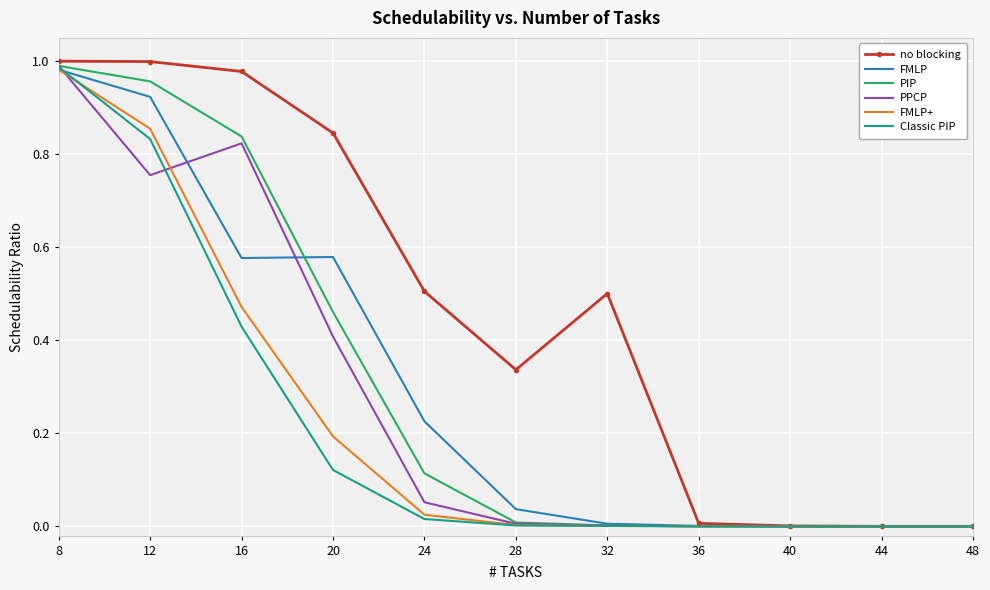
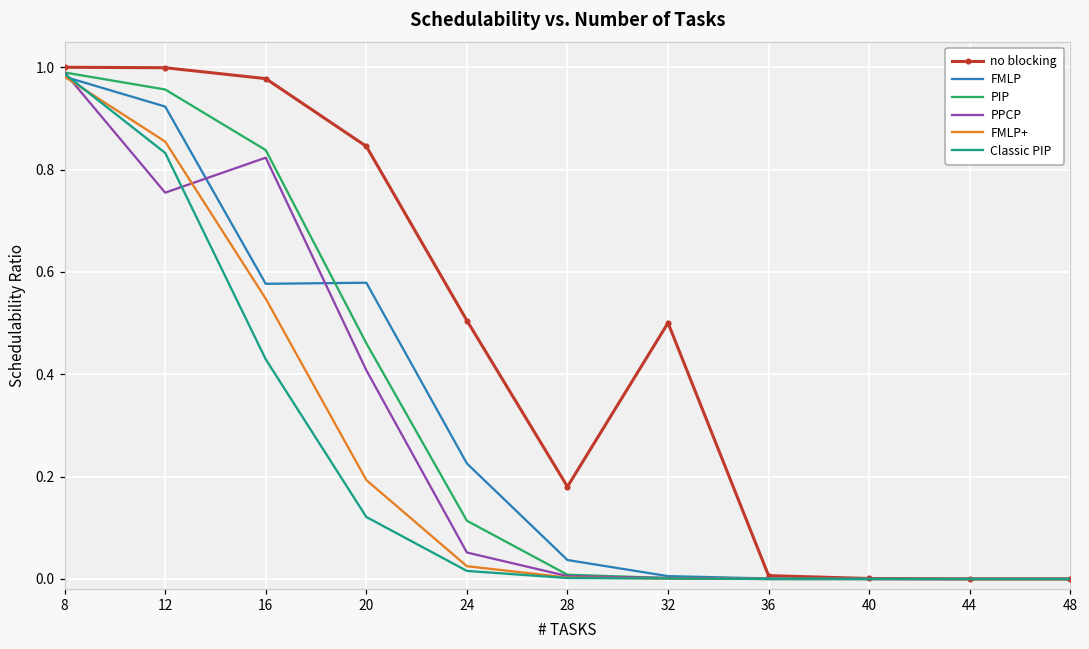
  {
    "no blocking": {
      "8": 1.00,
      "12": 1.00,
      "16": 0.98,
      "20": 0.85,
      "24": 0.51,
-     "28": 0.34,
+     "28": 0.18,
      "32": 0.50,
      "36": 0.01
    },
    "FMLP": {
      "12": 0.92,
      "16": 0.58,
      "20": 0.58,
      "24": 0.23,
      "28": 0.04
    },
    "PPCP": {
      "12": 0.75,
      "16": 0.82,
      "20": 0.41,
      "24": 0.05
    },
    "FMLP+": {
      "12": 0.85,
-     "16": 0.47,
+     "16": 0.55,
      "20": 0.19,
      "24": 0.02
    }
  }
